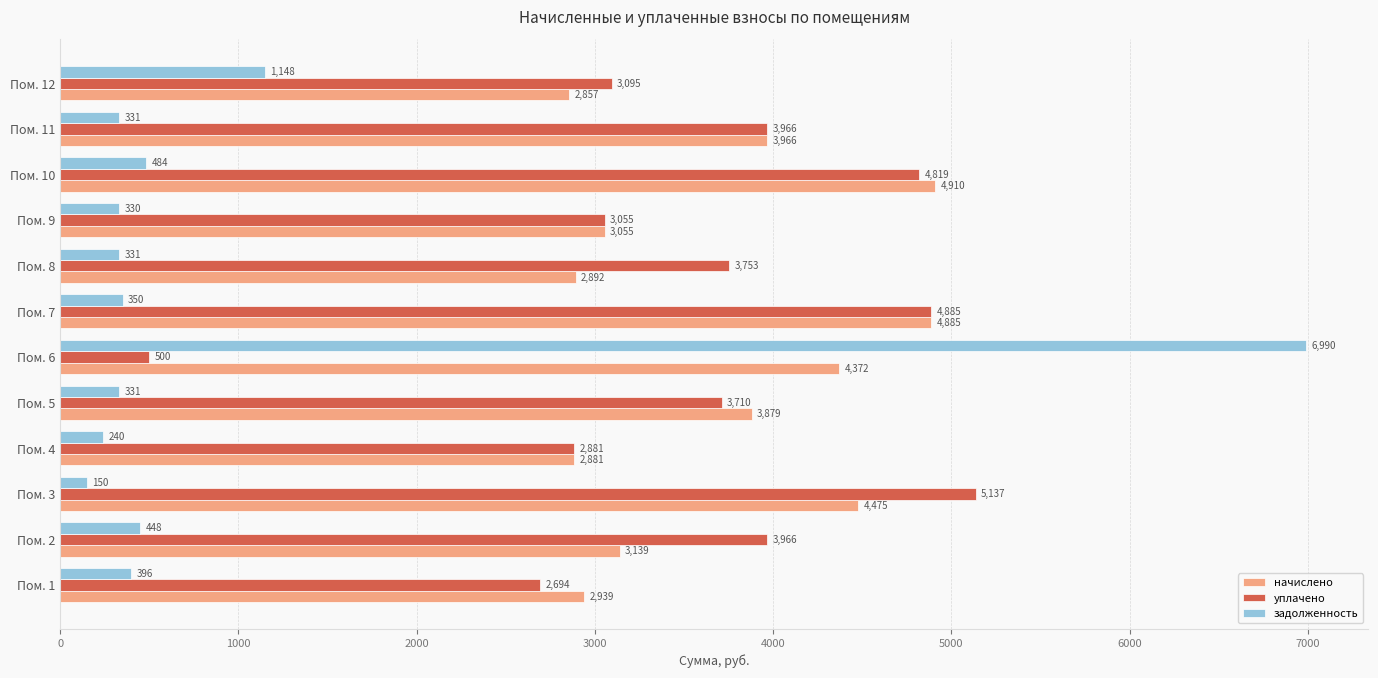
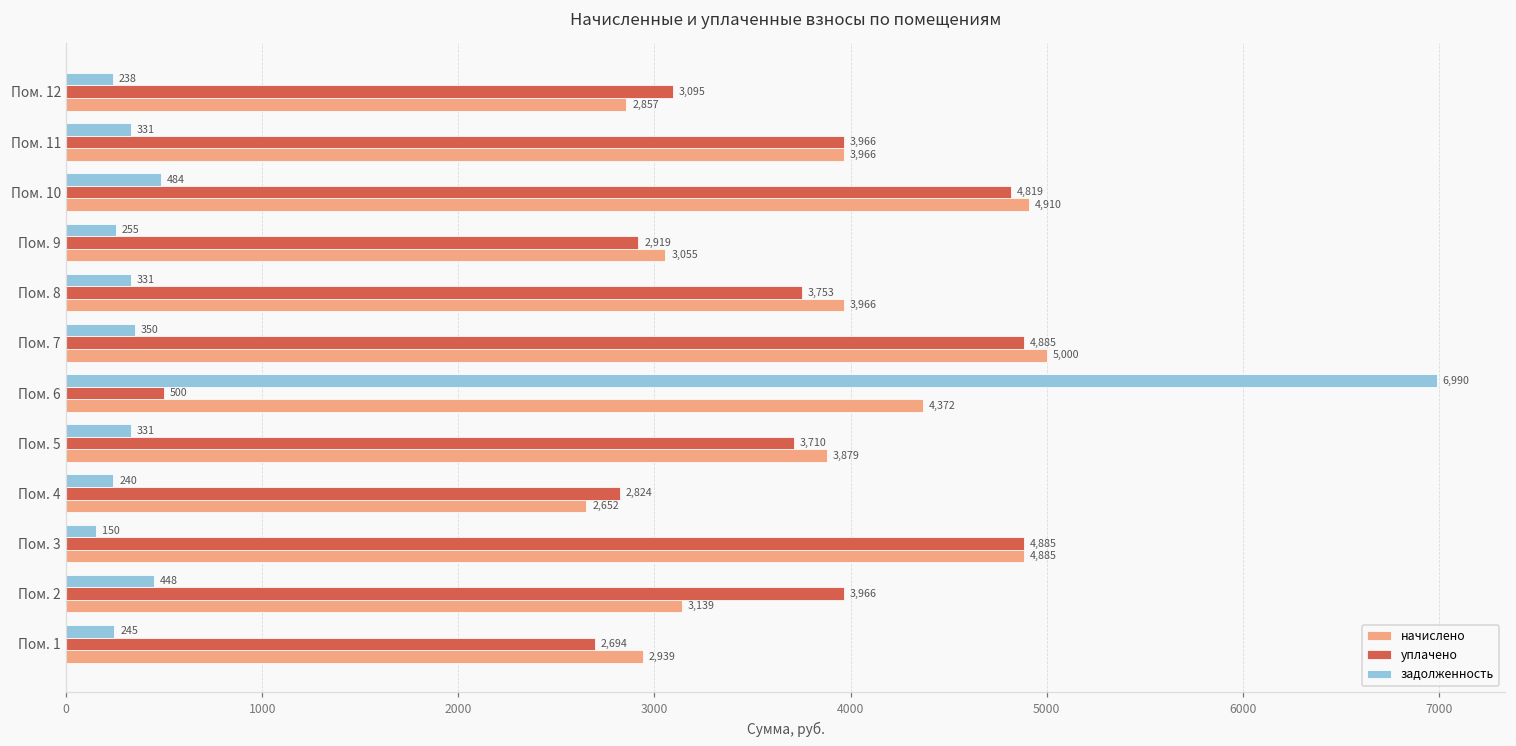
  {
    "начислено": {
      "Пом. 12": "2,857",
      "Пом. 11": "3,966",
      "Пом. 10": "4,910",
      "Пом. 9": "3,055",
-     "Пом. 8": "2,892",
-     "Пом. 7": "4,885",
+     "Пом. 8": "3,966",
+     "Пом. 7": "5,000",
      "Пом. 6": "4,372",
      "Пом. 5": "3,879",
-     "Пом. 4": "2,881",
-     "Пом. 3": "4,475",
+     "Пом. 4": "2,652",
+     "Пом. 3": "4,885",
      "Пом. 2": "3,139",
      "Пом. 1": "2,939"
    },
    "уплачено": {
      "Пом. 12": "3,095",
      "Пом. 11": "3,966",
      "Пом. 10": "4,819",
-     "Пом. 9": "3,055",
+     "Пом. 9": "2,919",
      "Пом. 8": "3,753",
      "Пом. 7": "4,885",
      "Пом. 6": "500",
      "Пом. 5": "3,710",
-     "Пом. 4": "2,881",
-     "Пом. 3": "5,137",
+     "Пом. 4": "2,824",
+     "Пом. 3": "4,885",
      "Пом. 2": "3,966",
      "Пом. 1": "2,694"
    },
    "задолженность": {
-     "Пом. 12": "1,148",
+     "Пом. 12": "238",
      "Пом. 11": "331",
      "Пом. 10": "484",
-     "Пом. 9": "330",
+     "Пом. 9": "255",
      "Пом. 8": "331",
      "Пом. 7": "350",
      "Пом. 6": "6,990",
      "Пом. 5": "331",
      "Пом. 4": "240",
      "Пом. 3": "150",
      "Пом. 2": "448",
-     "Пом. 1": "396"
+     "Пом. 1": "245"
    }
  }
